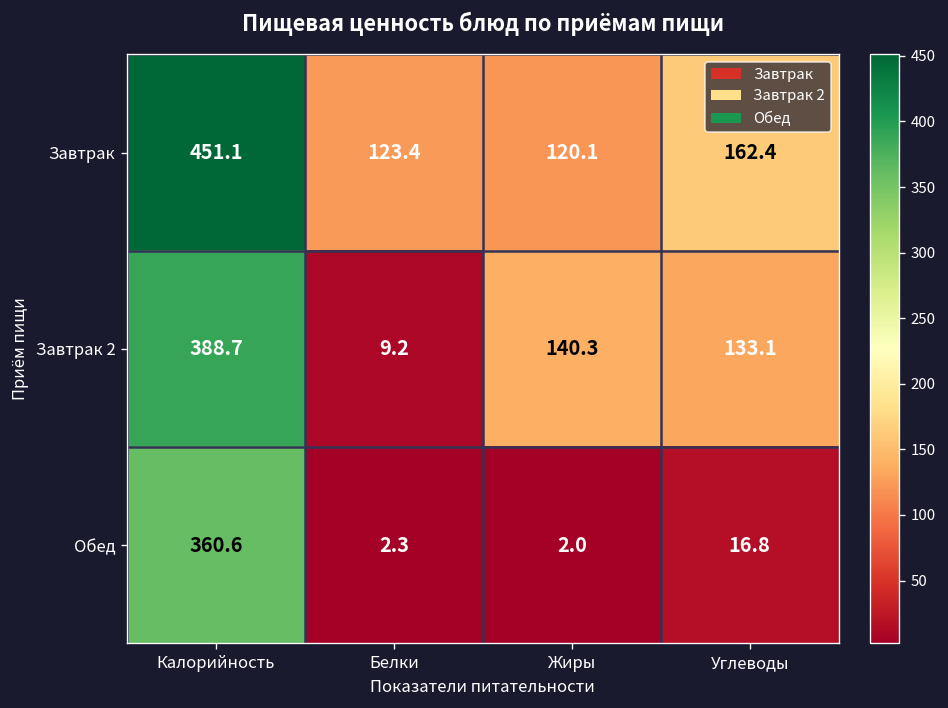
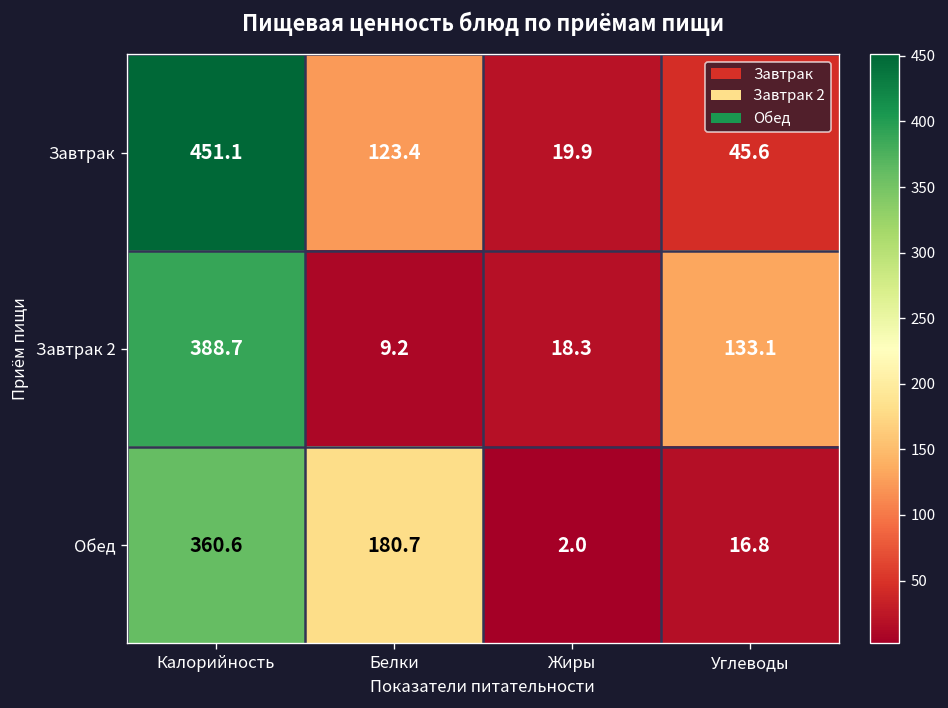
  {
    "Завтрак": {
      "Калорийность": 451.1,
      "Белки": 123.4,
-     "Жиры": 120.1,
-     "Углеводы": 162.4
+     "Жиры": 19.9,
+     "Углеводы": 45.6
    },
    "Завтрак 2": {
      "Калорийность": 388.7,
      "Белки": 9.2,
-     "Жиры": 140.3,
+     "Жиры": 18.3,
      "Углеводы": 133.1
    },
    "Обед": {
      "Калорийность": 360.6,
-     "Белки": 2.3,
+     "Белки": 180.7,
      "Жиры": 2.0,
      "Углеводы": 16.8
    }
  }
